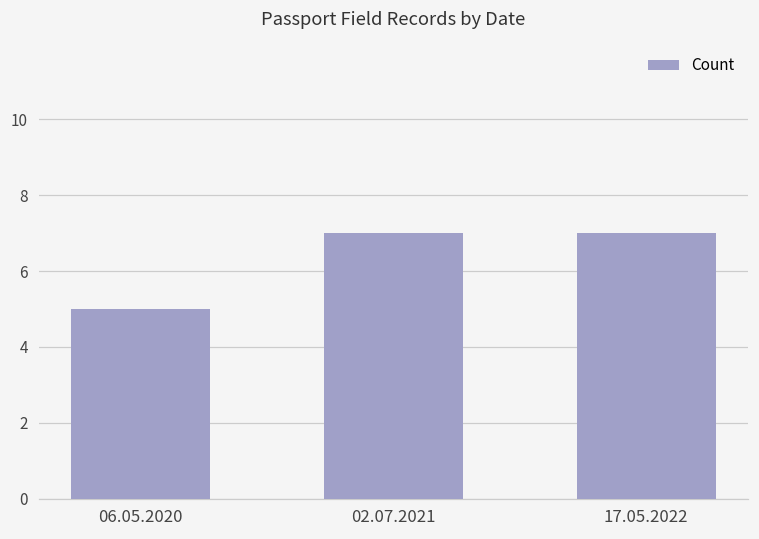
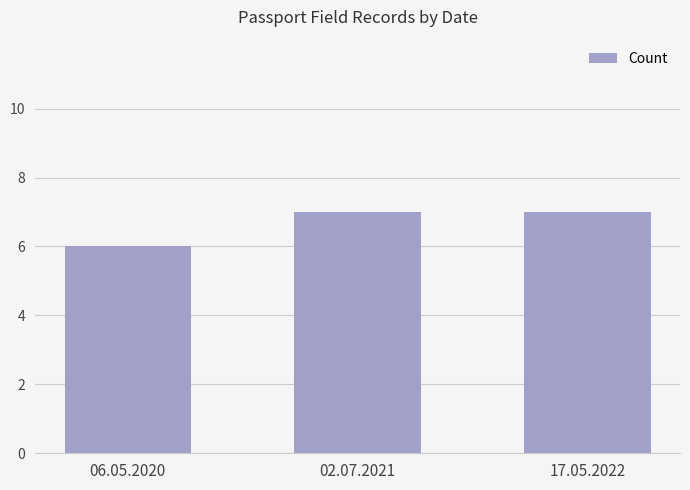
  {
-   "06.05.2020": 5,
+   "06.05.2020": 6,
    "02.07.2021": 7,
    "17.05.2022": 7
  }
